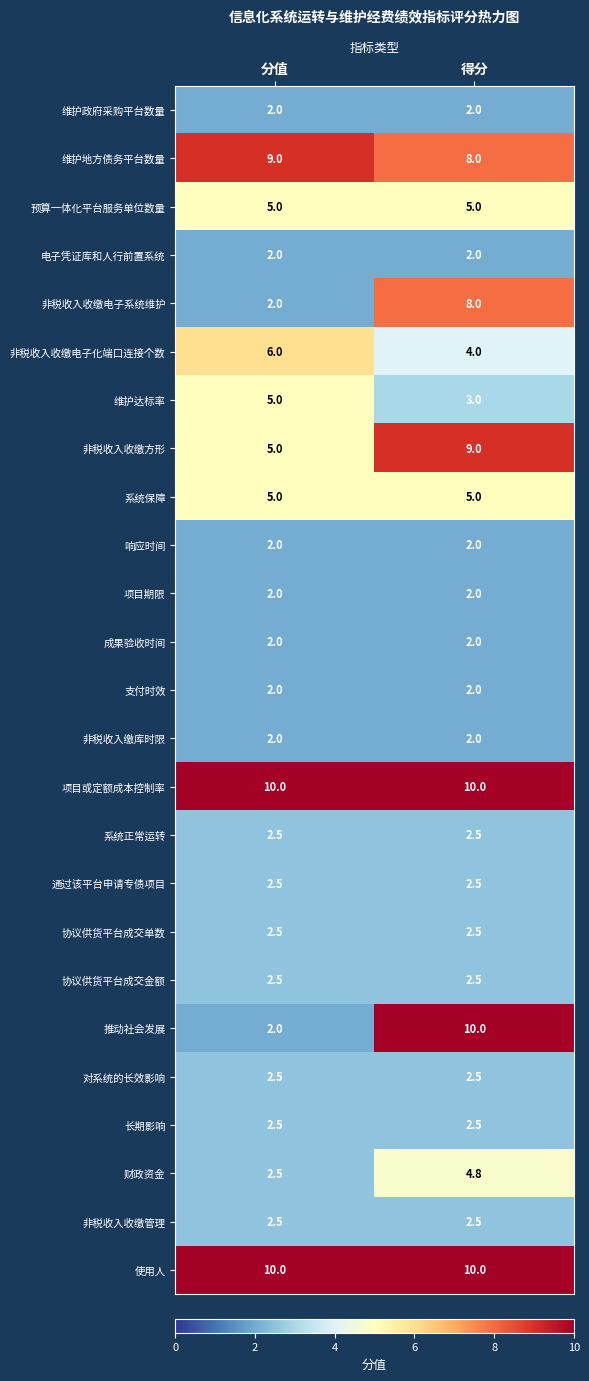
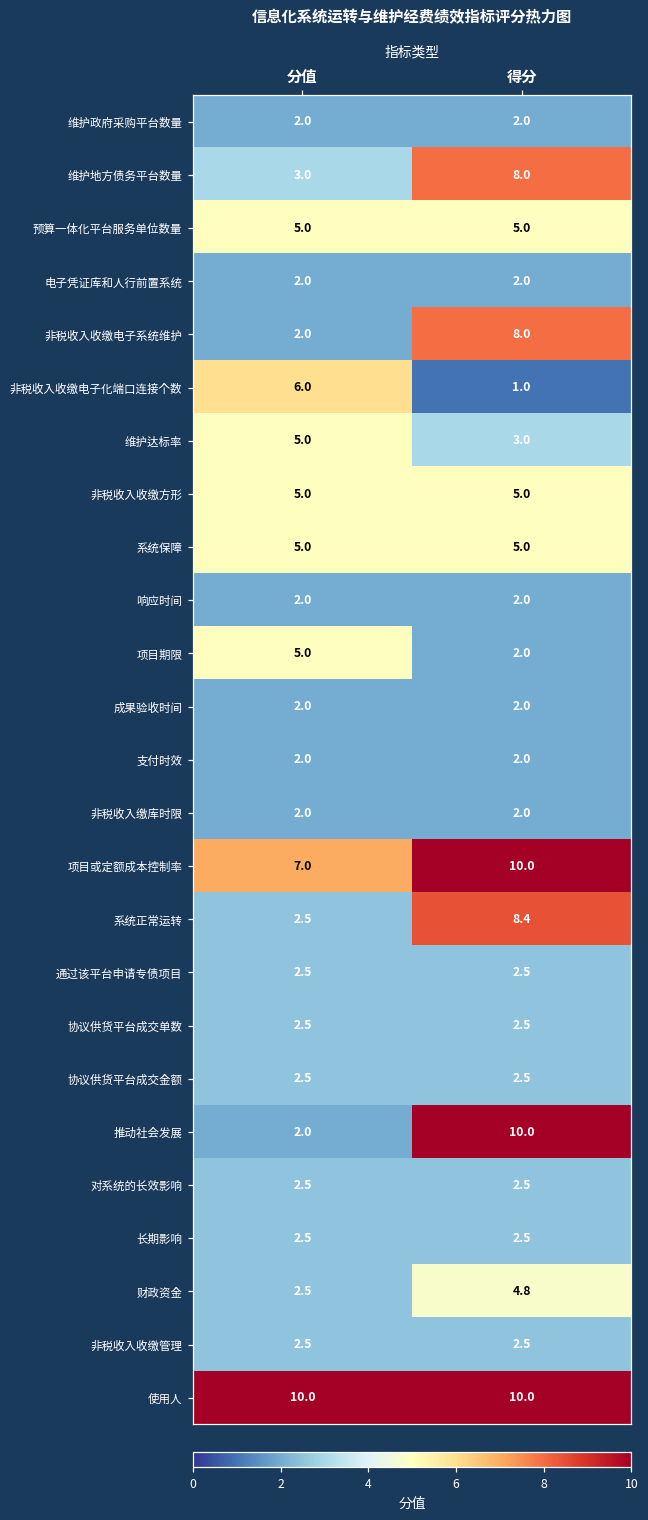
  {
    "维护政府采购平台数量": {
      "分值": 2.0,
      "得分": 2.0
    },
    "维护地方债务平台数量": {
-     "分值": 9.0,
+     "分值": 3.0,
      "得分": 8.0
    },
    "预算一体化平台服务单位数量": {
      "分值": 5.0,
      "得分": 5.0
    },
    "电子凭证库和人行前置系统": {
      "分值": 2.0,
      "得分": 2.0
    },
    "非税收入收缴电子系统维护": {
      "分值": 2.0,
      "得分": 8.0
    },
    "非税收入收缴电子化端口连接个数": {
      "分值": 6.0,
-     "得分": 4.0
+     "得分": 1.0
    },
    "维护达标率": {
      "分值": 5.0,
      "得分": 3.0
    },
    "非税收入收缴方形": {
      "分值": 5.0,
-     "得分": 9.0
+     "得分": 5.0
    },
    "系统保障": {
      "分值": 5.0,
      "得分": 5.0
    },
    "响应时间": {
      "分值": 2.0,
      "得分": 2.0
    },
    "项目期限": {
-     "分值": 2.0,
+     "分值": 5.0,
      "得分": 2.0
    },
    "成果验收时间": {
      "分值": 2.0,
      "得分": 2.0
    },
    "支付时效": {
      "分值": 2.0,
      "得分": 2.0
    },
    "非税收入缴库时限": {
      "分值": 2.0,
      "得分": 2.0
    },
    "项目或定额成本控制率": {
-     "分值": 10.0,
+     "分值": 7.0,
      "得分": 10.0
    },
    "系统正常运转": {
      "分值": 2.5,
-     "得分": 2.5
+     "得分": 8.4
    },
    "通过该平台申请专债项目": {
      "分值": 2.5,
      "得分": 2.5
    },
    "协议供货平台成交单数": {
      "分值": 2.5,
      "得分": 2.5
    },
    "协议供货平台成交金额": {
      "分值": 2.5,
      "得分": 2.5
    },
    "推动社会发展": {
      "分值": 2.0,
      "得分": 10.0
    },
    "对系统的长效影响": {
      "分值": 2.5,
      "得分": 2.5
    },
    "长期影响": {
      "分值": 2.5,
      "得分": 2.5
    },
    "财政资金": {
      "分值": 2.5,
      "得分": 4.8
    },
    "非税收入收缴管理": {
      "分值": 2.5,
      "得分": 2.5
    },
    "使用人": {
      "分值": 10.0,
      "得分": 10.0
    }
  }
